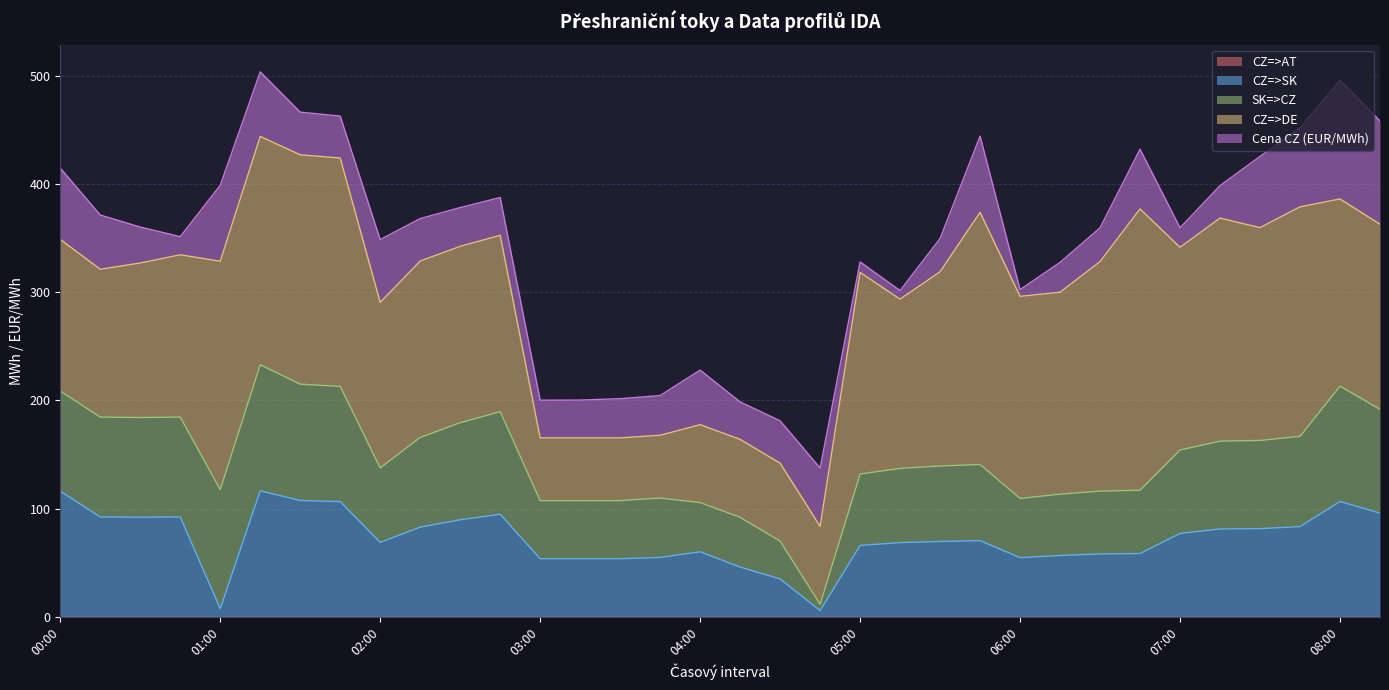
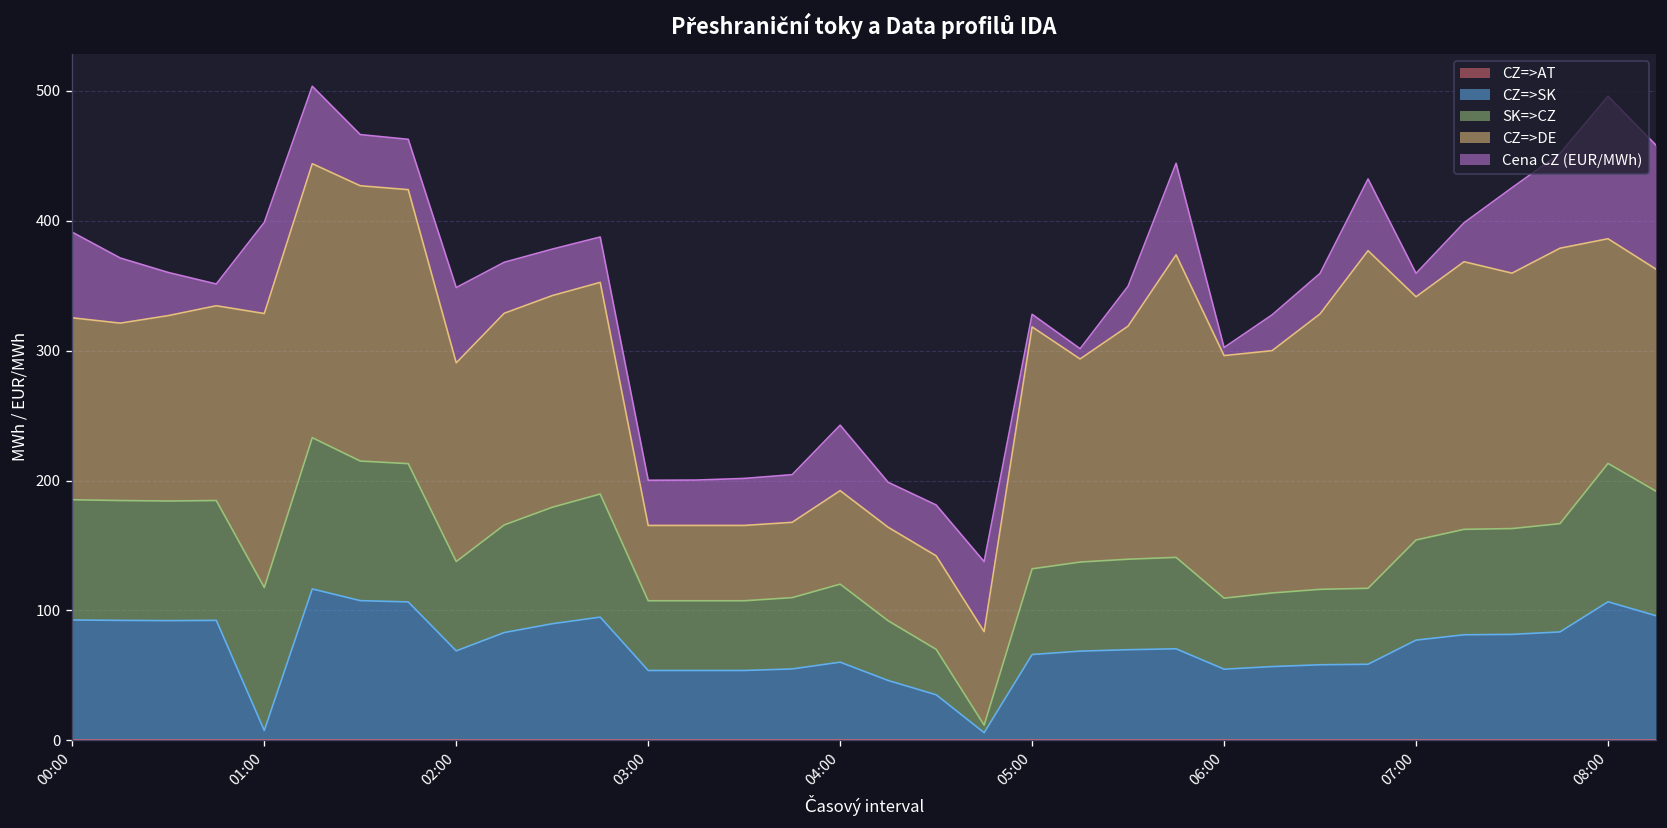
  {
    "CZ=>AT": {
      "00:00": 0,
      "01:00": 0,
      "02:00": 0,
      "03:00": 0,
      "04:00": 0,
      "05:00": 0,
      "06:00": 0,
      "07:00": 0,
      "08:00": 0
    },
    "CZ=>SK": {
-     "00:00": 116,
+     "00:00": 93,
      "01:00": 8,
      "02:00": 69,
      "03:00": 54,
      "04:00": 60,
      "05:00": 66,
      "06:00": 55,
      "07:00": 77,
      "08:00": 107
    },
    "SK=>CZ": {
      "00:00": 93,
      "01:00": 110,
      "02:00": 69,
      "03:00": 54,
-     "04:00": 45,
+     "04:00": 60,
      "05:00": 66,
      "06:00": 55,
      "07:00": 77,
      "08:00": 107
    },
    "CZ=>DE": {
      "00:00": 140,
      "01:00": 211,
      "02:00": 153,
      "03:00": 58,
      "04:00": 72,
      "05:00": 186,
      "06:00": 187,
      "07:00": 187,
      "08:00": 173
    },
    "Cena CZ (EUR/MWh)": {
      "00:00": 66,
      "01:00": 70,
      "02:00": 58,
      "03:00": 35,
      "04:00": 50,
      "05:00": 10,
      "06:00": 6,
      "07:00": 18
    }
  }
